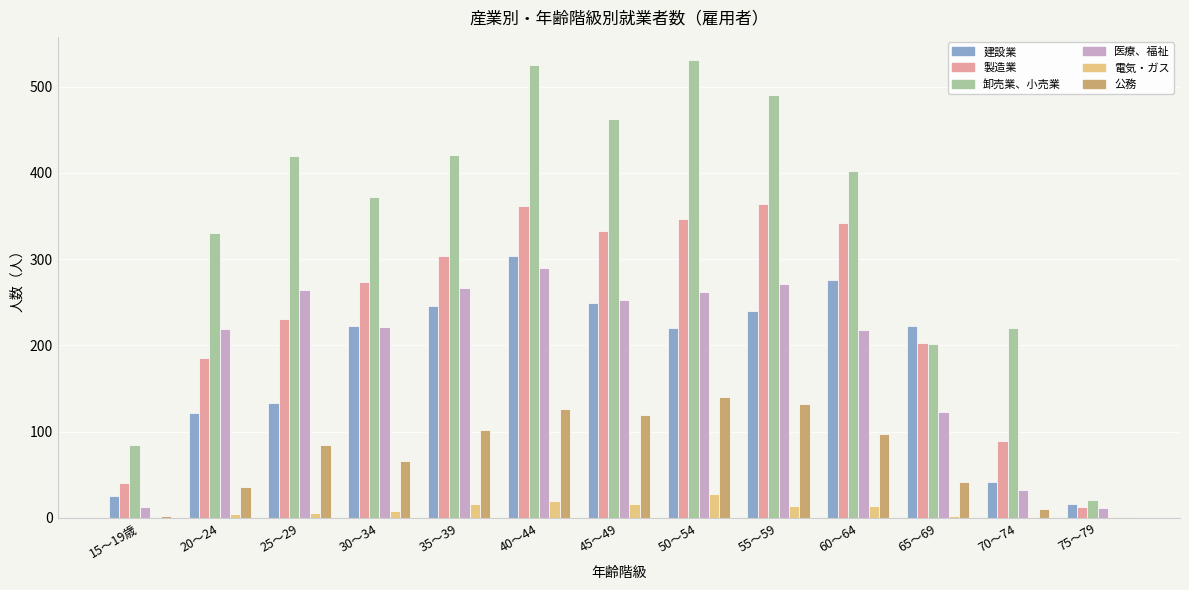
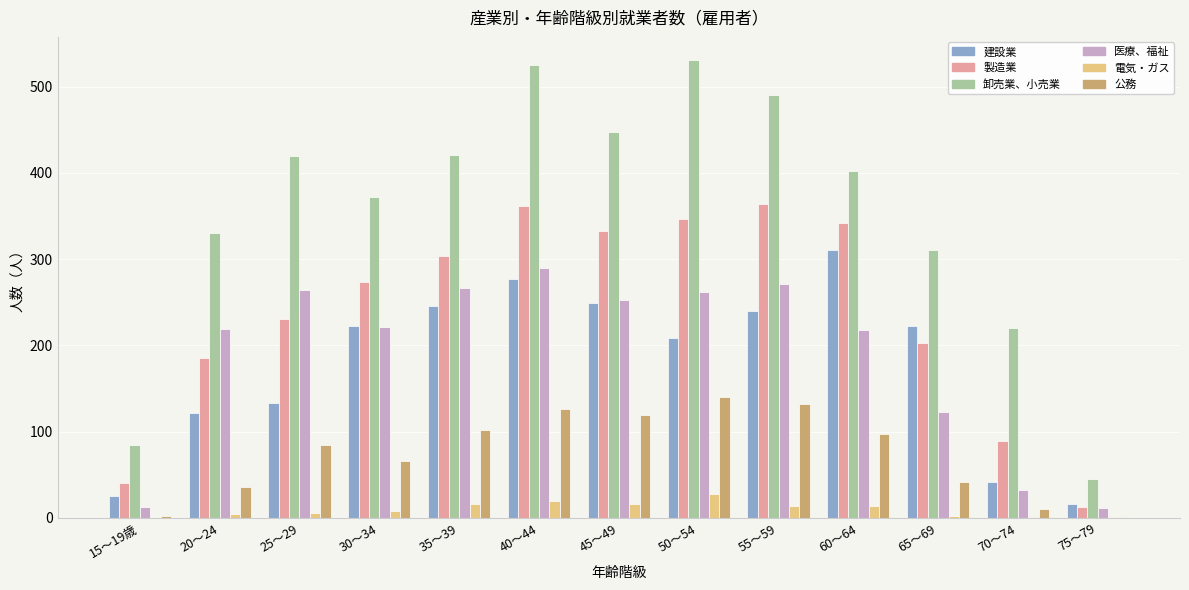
  {
    "建設業": {
      "15～19歳": 30,
      "20～24": 120,
      "25～29": 130,
      "30～34": 220,
      "35～39": 250,
-     "40～44": 300,
+     "40～44": 280,
      "45～49": 250,
-     "50～54": 220,
+     "50～54": 210,
      "55～59": 240,
-     "60～64": 280,
+     "60～64": 310,
      "65～69": 220,
      "70～74": 40,
      "75～79": 20
    },
    "卸売業、小売業": {
      "15～19歳": 90,
      "20～24": 330,
      "25～29": 420,
      "30～34": 370,
      "35～39": 420,
      "40～44": 530,
-     "45～49": 460,
+     "45～49": 450,
      "50～54": 530,
      "55～59": 490,
      "60～64": 400,
-     "65～69": 200,
+     "65～69": 310,
      "70～74": 220,
-     "75～79": 20
+     "75～79": 50
    }
  }
